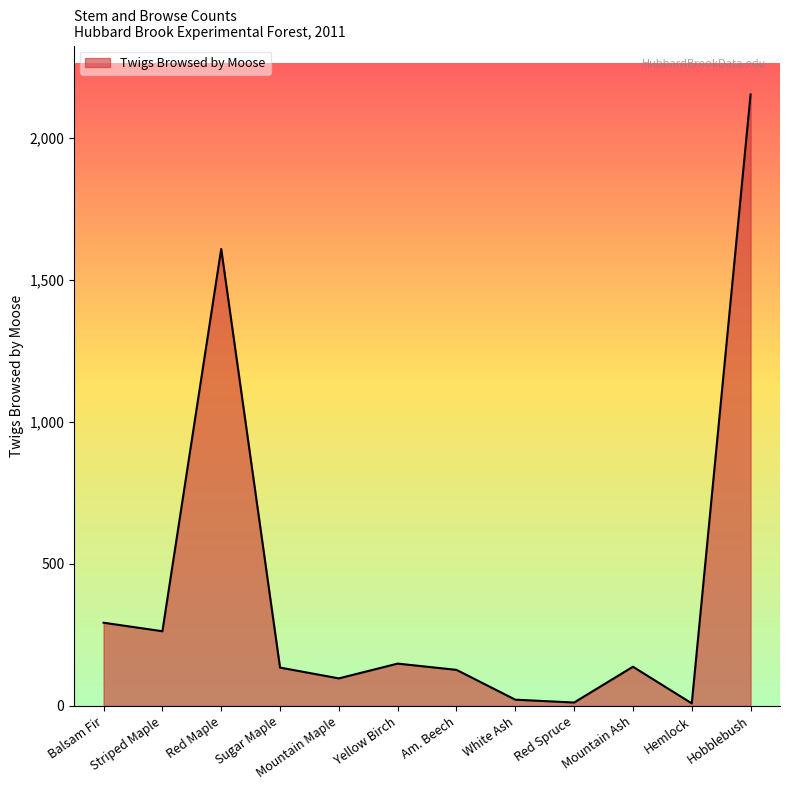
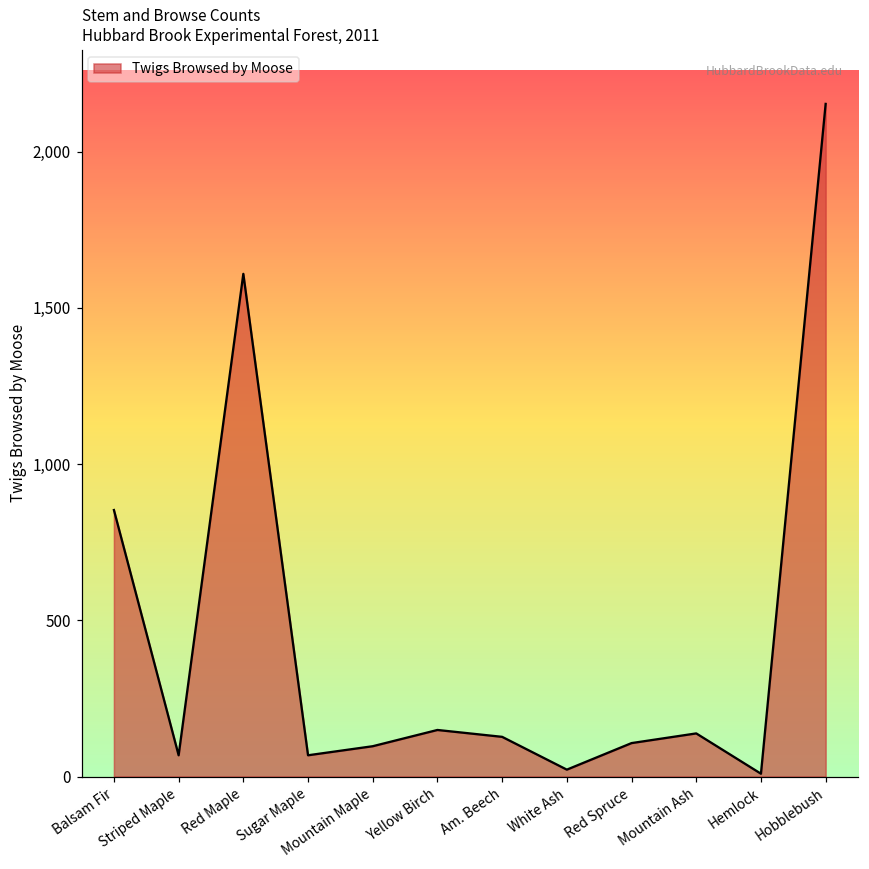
  {
-   "Balsam Fir": "290",
-   "Striped Maple": "260",
+   "Balsam Fir": "850",
+   "Striped Maple": "70",
    "Red Maple": "1,610",
-   "Sugar Maple": "140",
+   "Sugar Maple": "70",
    "Mountain Maple": "100",
    "Yellow Birch": "150",
    "Am. Beech": "130",
    "White Ash": "20",
-   "Red Spruce": "10",
+   "Red Spruce": "110",
    "Mountain Ash": "140",
    "Hemlock": "10",
    "Hobblebush": "2,150"
  }
